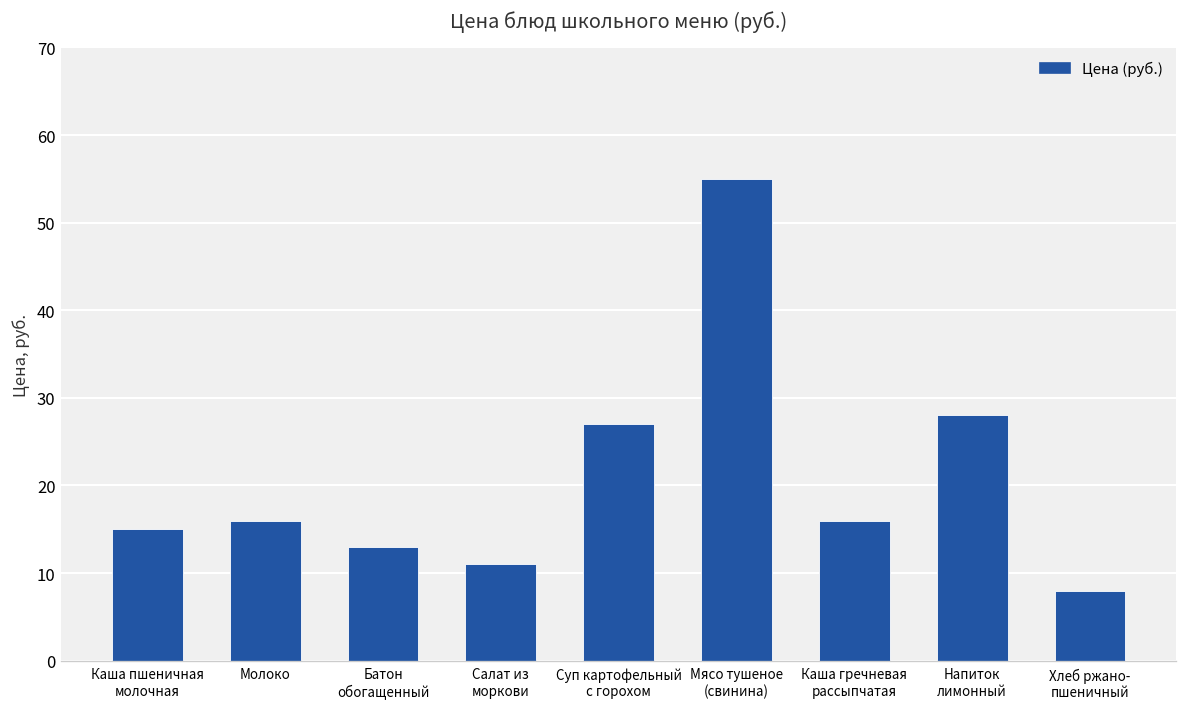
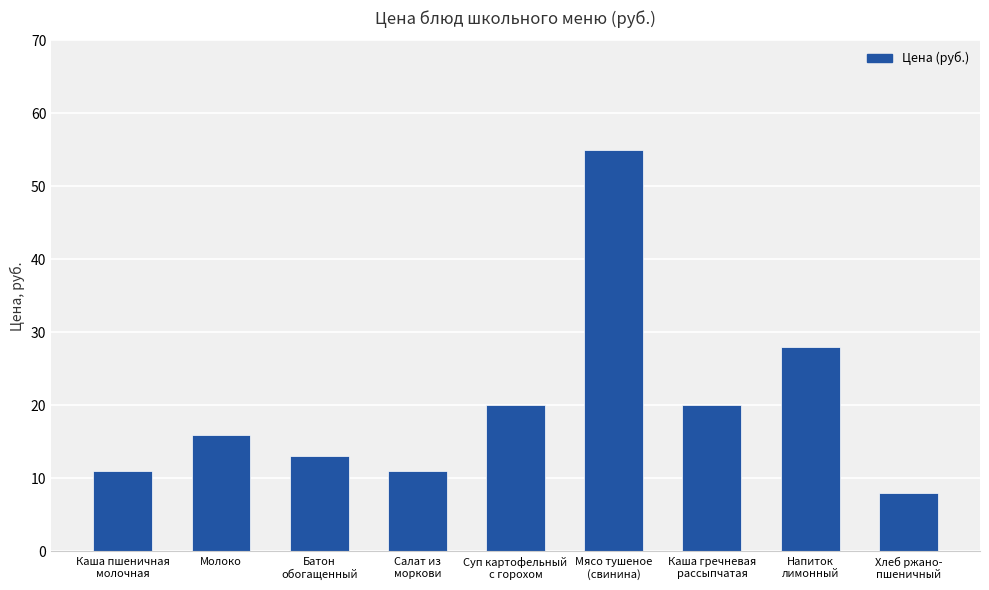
  {
-   "Каша пшеничная молочная": 15,
+   "Каша пшеничная молочная": 11,
    "Молоко": 16,
    "Батон обогащенный": 13,
    "Салат из моркови": 11,
-   "Суп картофельный с горохом": 27,
+   "Суп картофельный с горохом": 20,
    "Мясо тушеное (свинина)": 55,
-   "Каша гречневая рассыпчатая": 16,
+   "Каша гречневая рассыпчатая": 20,
    "Напиток лимонный": 28,
    "Хлеб ржано- пшеничный": 8
  }
